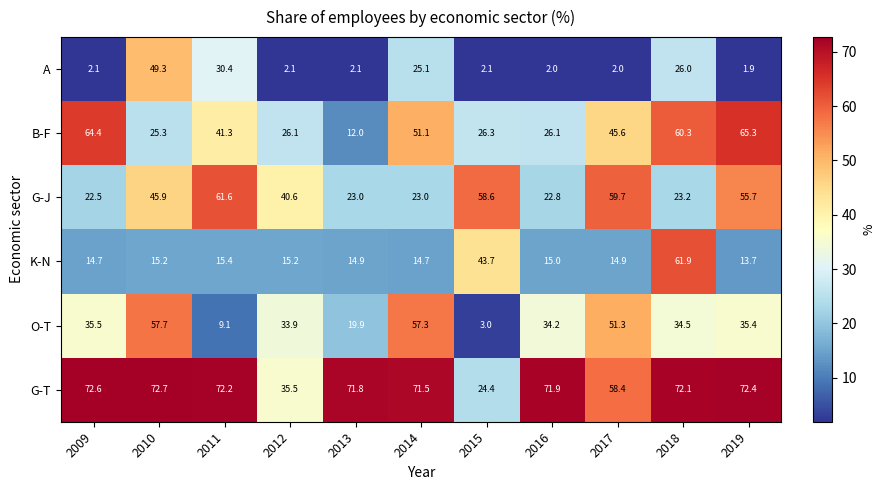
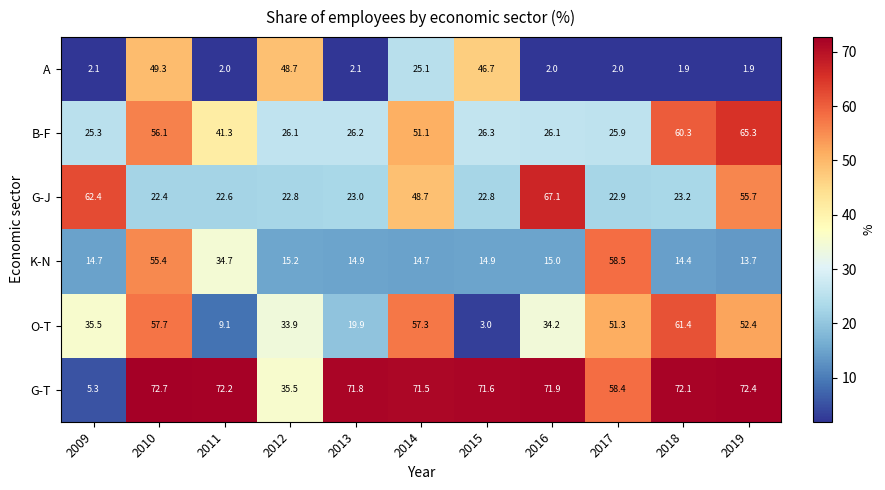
  {
    "A": {
      "2009": 2.1,
      "2010": 49.3,
-     "2011": 30.4,
-     "2012": 2.1,
+     "2011": 2.0,
+     "2012": 48.7,
      "2013": 2.1,
      "2014": 25.1,
-     "2015": 2.1,
+     "2015": 46.7,
      "2016": 2.0,
      "2017": 2.0,
-     "2018": 26.0,
+     "2018": 1.9,
      "2019": 1.9
    },
    "B-F": {
-     "2009": 64.4,
-     "2010": 25.3,
+     "2009": 25.3,
+     "2010": 56.1,
      "2011": 41.3,
      "2012": 26.1,
-     "2013": 12.0,
+     "2013": 26.2,
      "2014": 51.1,
      "2015": 26.3,
      "2016": 26.1,
-     "2017": 45.6,
+     "2017": 25.9,
      "2018": 60.3,
      "2019": 65.3
    },
    "G-J": {
-     "2009": 22.5,
-     "2010": 45.9,
-     "2011": 61.6,
-     "2012": 40.6,
+     "2009": 62.4,
+     "2010": 22.4,
+     "2011": 22.6,
+     "2012": 22.8,
      "2013": 23.0,
-     "2014": 23.0,
-     "2015": 58.6,
-     "2016": 22.8,
-     "2017": 59.7,
+     "2014": 48.7,
+     "2015": 22.8,
+     "2016": 67.1,
+     "2017": 22.9,
      "2018": 23.2,
      "2019": 55.7
    },
    "K-N": {
      "2009": 14.7,
-     "2010": 15.2,
-     "2011": 15.4,
+     "2010": 55.4,
+     "2011": 34.7,
      "2012": 15.2,
      "2013": 14.9,
      "2014": 14.7,
-     "2015": 43.7,
+     "2015": 14.9,
      "2016": 15.0,
-     "2017": 14.9,
-     "2018": 61.9,
+     "2017": 58.5,
+     "2018": 14.4,
      "2019": 13.7
    },
    "O-T": {
      "2009": 35.5,
      "2010": 57.7,
      "2011": 9.1,
      "2012": 33.9,
      "2013": 19.9,
      "2014": 57.3,
      "2015": 3.0,
      "2016": 34.2,
      "2017": 51.3,
-     "2018": 34.5,
-     "2019": 35.4
+     "2018": 61.4,
+     "2019": 52.4
    },
    "G-T": {
-     "2009": 72.6,
+     "2009": 5.3,
      "2010": 72.7,
      "2011": 72.2,
      "2012": 35.5,
      "2013": 71.8,
      "2014": 71.5,
-     "2015": 24.4,
+     "2015": 71.6,
      "2016": 71.9,
      "2017": 58.4,
      "2018": 72.1,
      "2019": 72.4
    }
  }
